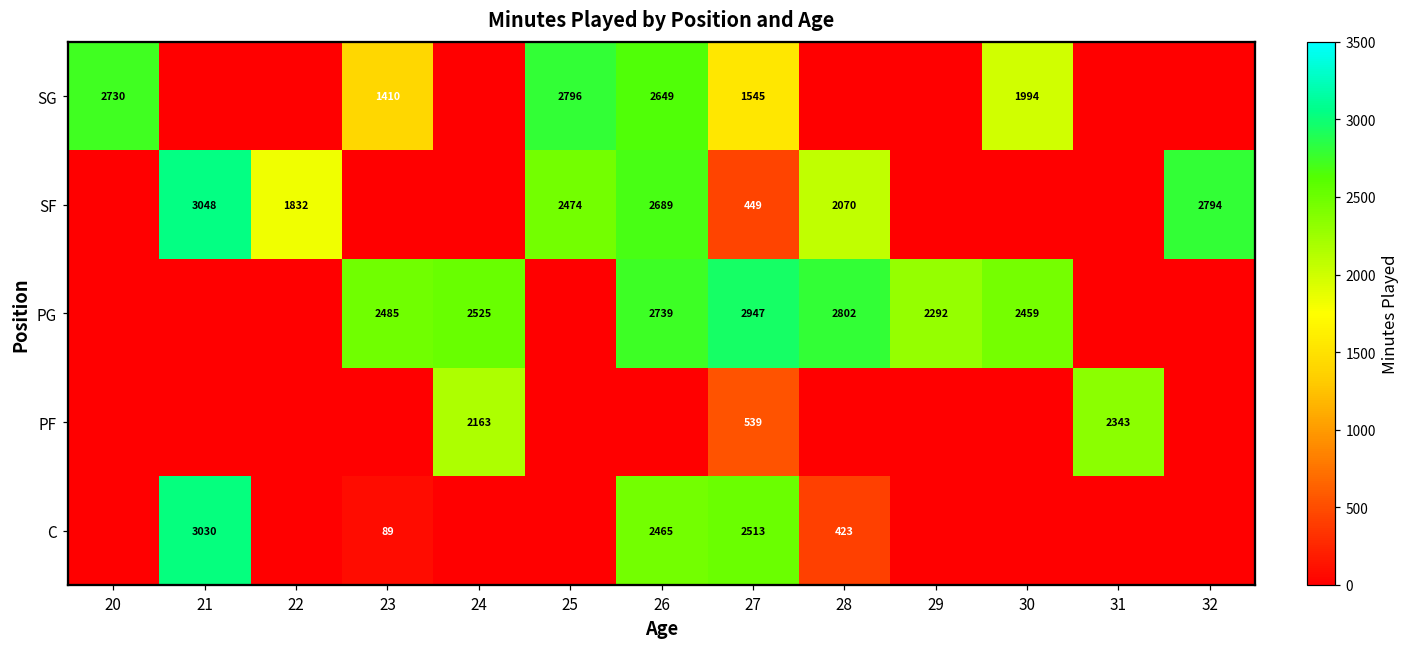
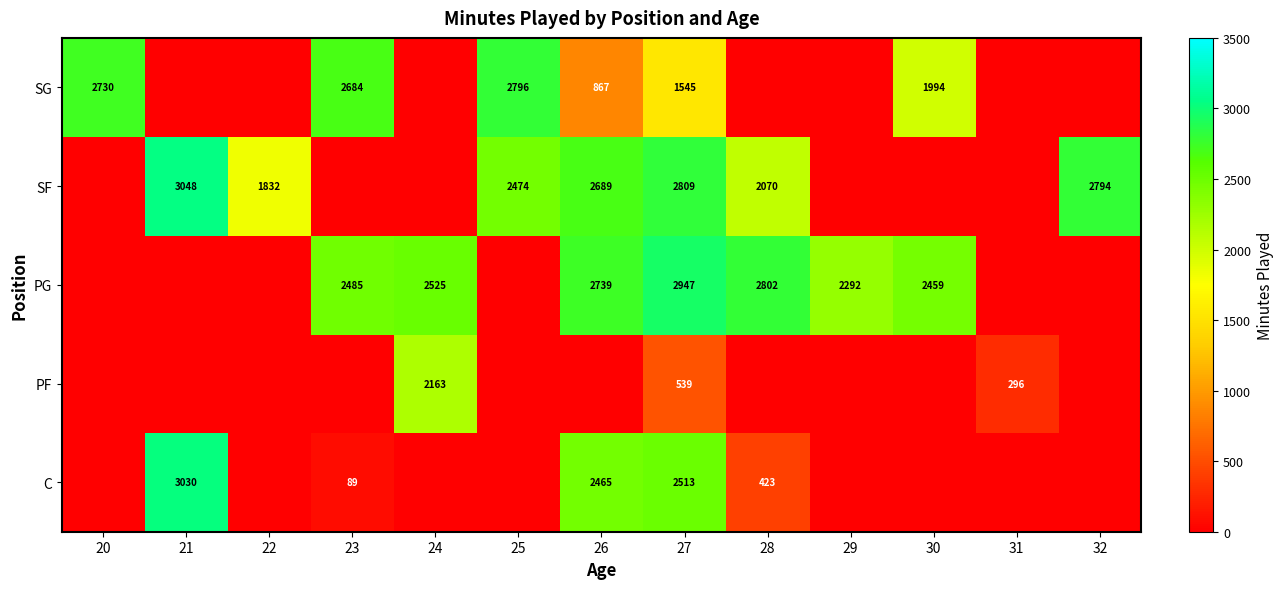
  {
    "SG": {
      "20": 2730,
-     "23": 1410,
+     "23": 2684,
      "25": 2796,
-     "26": 2649,
+     "26": 867,
      "27": 1545,
      "30": 1994
    },
    "SF": {
      "21": 3048,
      "22": 1832,
      "25": 2474,
      "26": 2689,
-     "27": 449,
+     "27": 2809,
      "28": 2070,
      "32": 2794
    },
    "PG": {
      "23": 2485,
      "24": 2525,
      "26": 2739,
      "27": 2947,
      "28": 2802,
      "29": 2292,
      "30": 2459
    },
    "PF": {
      "24": 2163,
      "27": 539,
-     "31": 2343
+     "31": 296
    },
    "C": {
      "21": 3030,
      "23": 89,
      "26": 2465,
      "27": 2513,
      "28": 423
    }
  }
